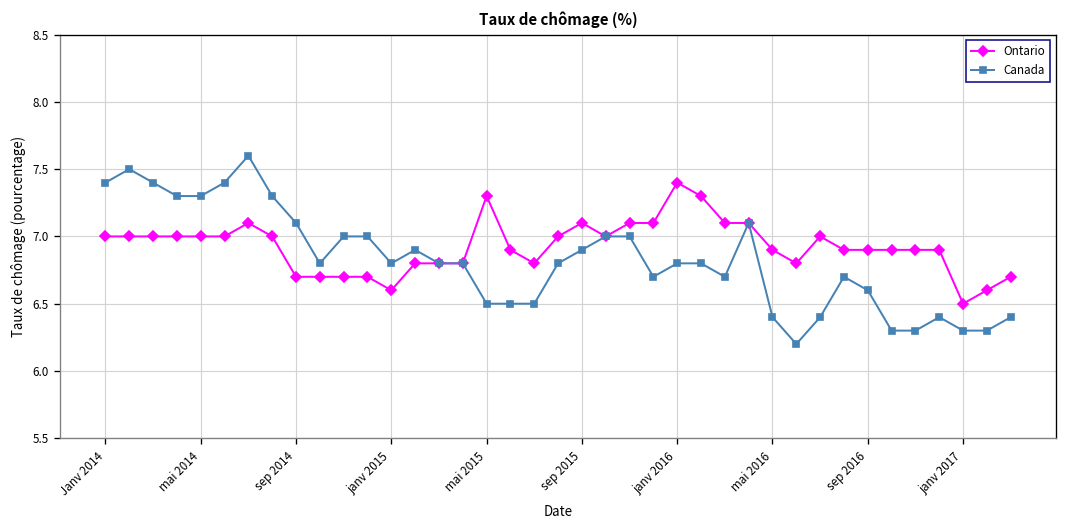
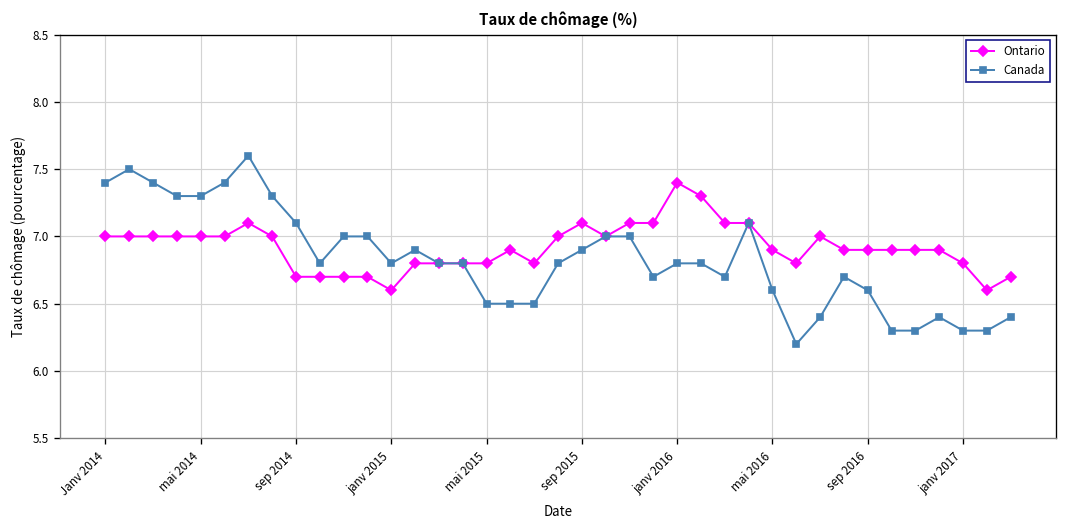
  {
    "Ontario": {
      "Janv 2014": 7.0,
      "mai 2014": 7.0,
      "sep 2014": 6.7,
      "janv 2015": 6.6,
-     "mai 2015": 7.3,
+     "mai 2015": 6.8,
      "sep 2015": 7.1,
      "janv 2016": 7.4,
      "mai 2016": 6.9,
      "sep 2016": 6.9,
-     "janv 2017": 6.5
+     "janv 2017": 6.8
    },
    "Canada": {
      "Janv 2014": 7.4,
      "mai 2014": 7.3,
      "sep 2014": 7.1,
      "janv 2015": 6.8,
      "mai 2015": 6.5,
      "sep 2015": 6.9,
      "janv 2016": 6.8,
-     "mai 2016": 6.4,
+     "mai 2016": 6.6,
      "sep 2016": 6.6,
      "janv 2017": 6.3
    }
  }
